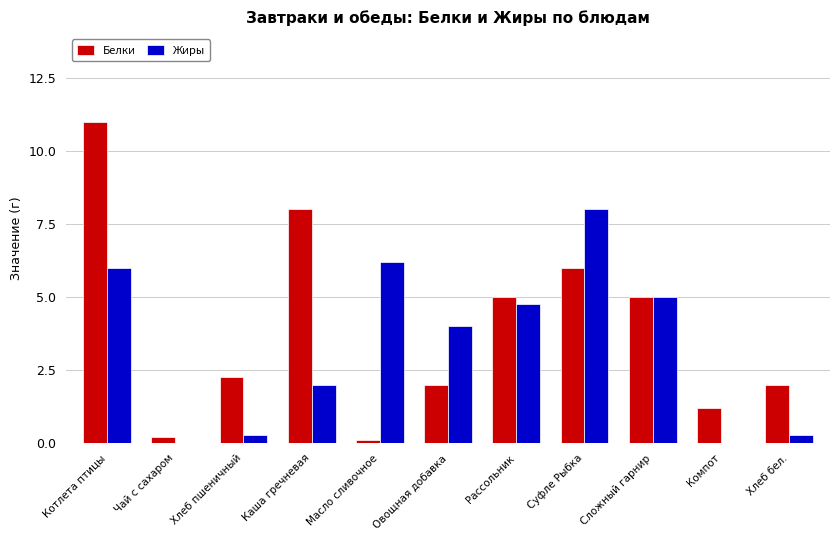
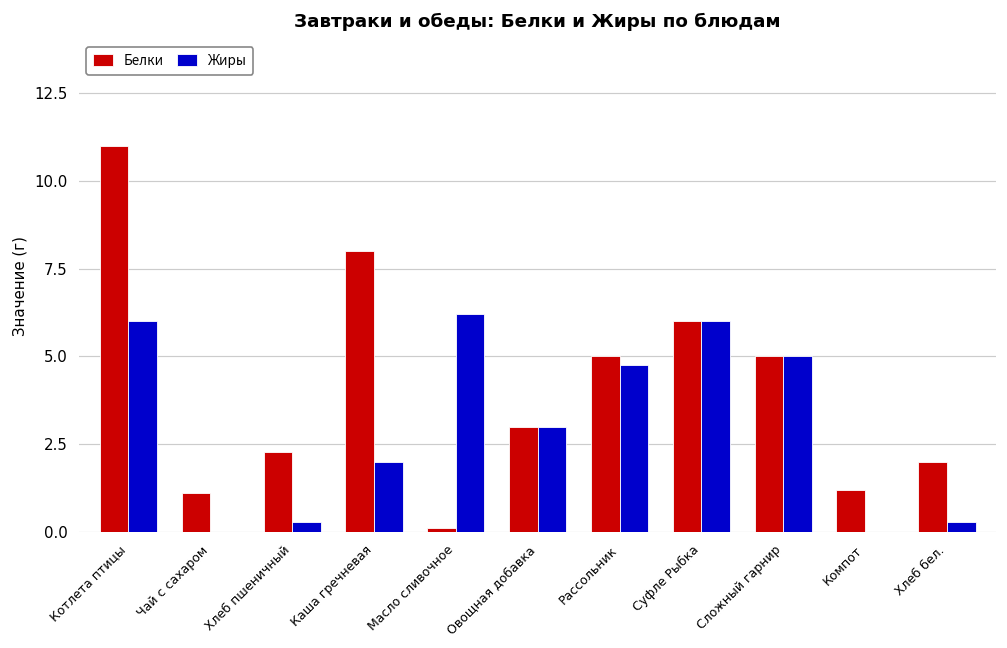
  {
    "Белки": {
      "Котлета птицы": 11.0,
-     "Чай с сахаром": 0.2,
+     "Чай с сахаром": 1.1,
      "Хлеб пшеничный": 2.3,
      "Каша гречневая": 8.0,
      "Масло сливочное": 0.1,
-     "Овощная добавка": 2,
+     "Овощная добавка": 3,
      "Рассольник": 5.0,
      "Суфле Рыбка": 6.0,
      "Сложный гарнир": 5.0,
      "Компот": 1.2,
      "Хлеб бел.": 2.0
    },
    "Жиры": {
      "Котлета птицы": 6,
      "Чай с сахаром": 0,
      "Хлеб пшеничный": 0.3,
      "Каша гречневая": 2,
      "Масло сливочное": 6.2,
-     "Овощная добавка": 4,
+     "Овощная добавка": 3,
      "Рассольник": 4.8,
-     "Суфле Рыбка": 8,
+     "Суфле Рыбка": 6,
      "Сложный гарнир": 5,
      "Компот": 0,
      "Хлеб бел.": 0.3
    }
  }
